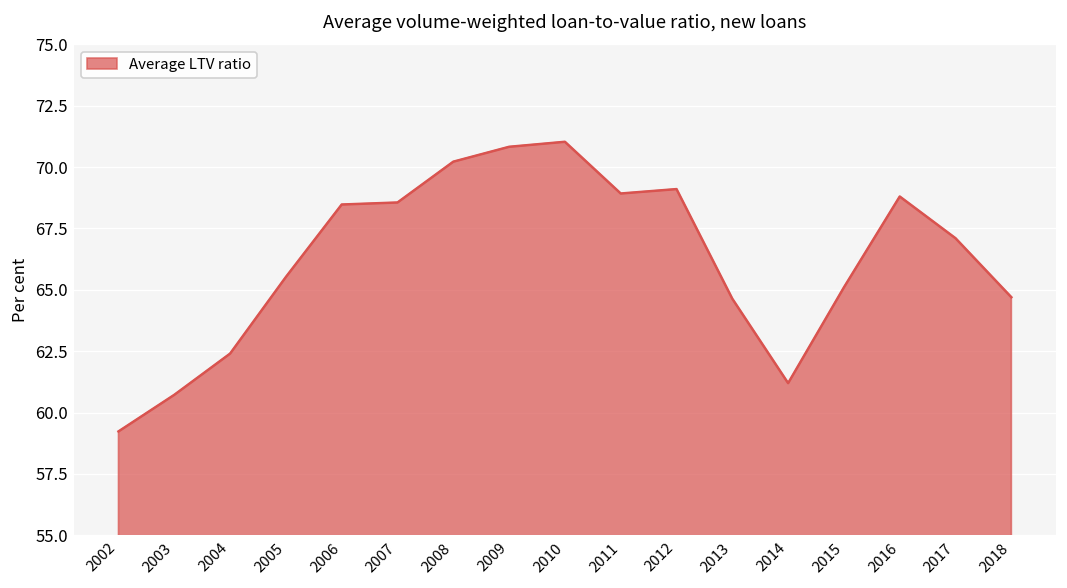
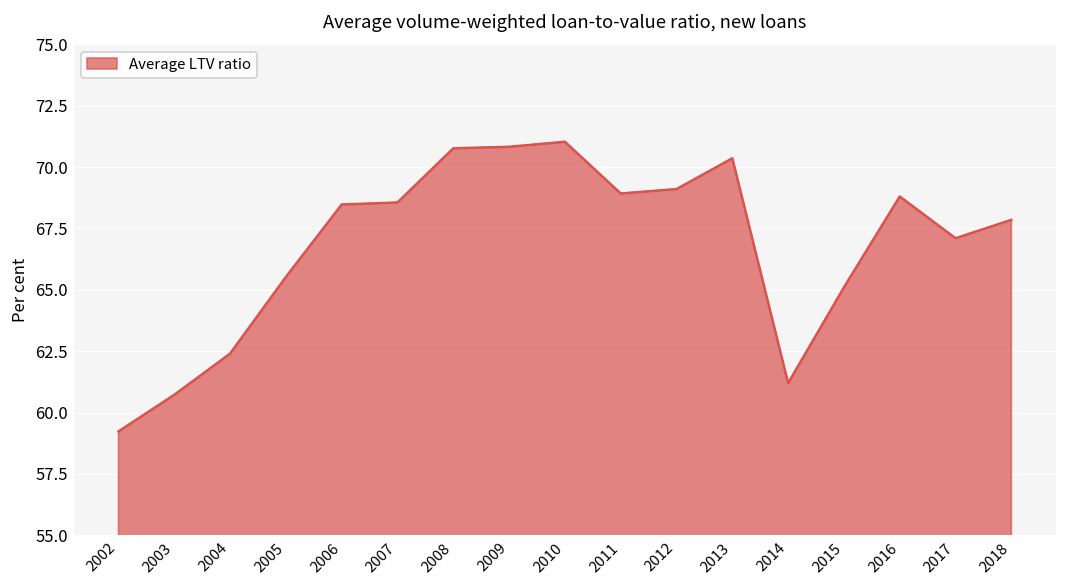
  {
    "2002": 59.2,
    "2003": 60.7,
    "2004": 62.4,
    "2005": 65.5,
    "2006": 68.5,
    "2007": 68.6,
-   "2008": 70.2,
+   "2008": 70.8,
    "2009": 70.8,
    "2010": 71.0,
    "2011": 68.9,
    "2012": 69.1,
-   "2013": 64.6,
+   "2013": 70.4,
    "2014": 61.2,
    "2015": 65.1,
    "2016": 68.8,
    "2017": 67.1,
-   "2018": 64.7
+   "2018": 67.8
  }
